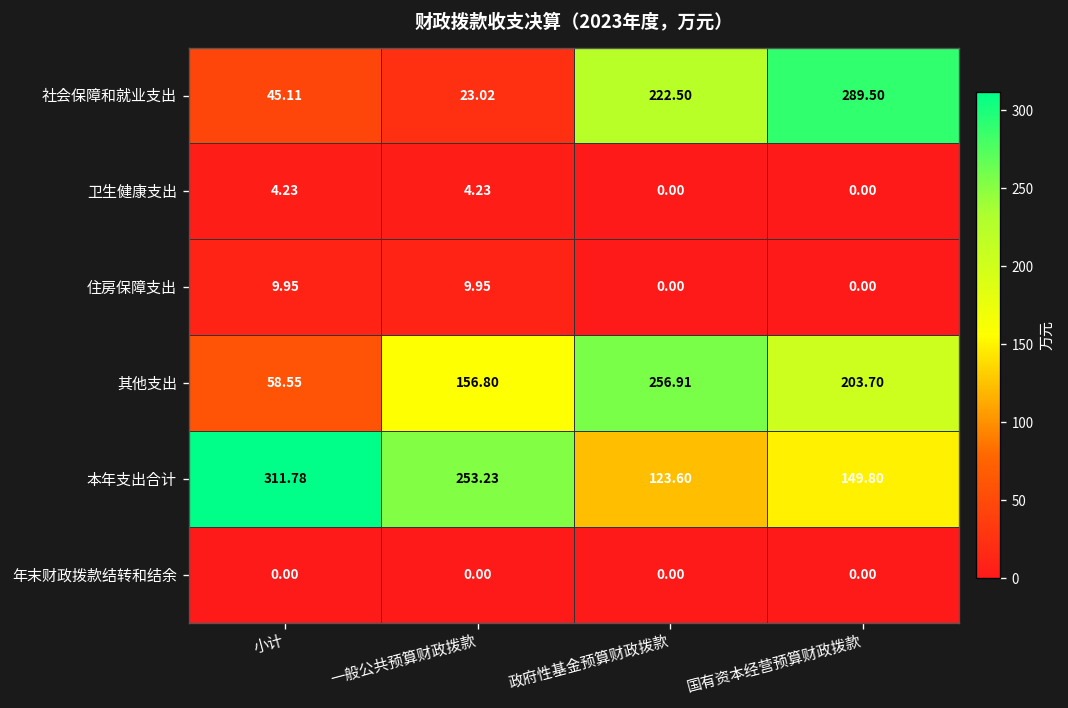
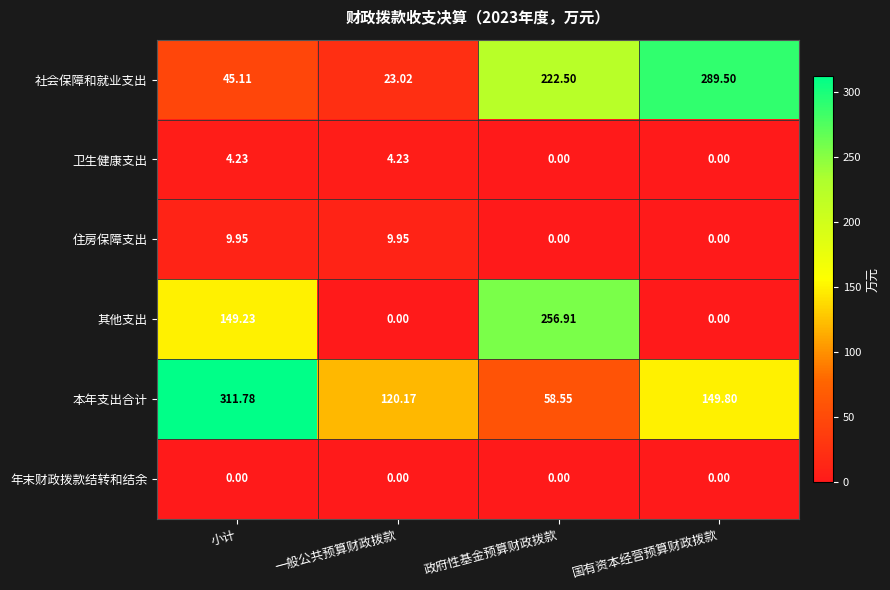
  {
    "社会保障和就业支出": {
      "小计": 45.11,
      "一般公共预算财政拨款": 23.02,
      "政府性基金预算财政拨款": 222.50,
      "国有资本经营预算财政拨款": 289.50
    },
    "卫生健康支出": {
      "小计": 4.23,
      "一般公共预算财政拨款": 4.23,
      "政府性基金预算财政拨款": 0.00,
      "国有资本经营预算财政拨款": 0.00
    },
    "住房保障支出": {
      "小计": 9.95,
      "一般公共预算财政拨款": 9.95,
      "政府性基金预算财政拨款": 0.00,
      "国有资本经营预算财政拨款": 0.00
    },
    "其他支出": {
-     "小计": 58.55,
-     "一般公共预算财政拨款": 156.80,
+     "小计": 149.23,
+     "一般公共预算财政拨款": 0.00,
      "政府性基金预算财政拨款": 256.91,
-     "国有资本经营预算财政拨款": 203.70
+     "国有资本经营预算财政拨款": 0.00
    },
    "本年支出合计": {
      "小计": 311.78,
-     "一般公共预算财政拨款": 253.23,
-     "政府性基金预算财政拨款": 123.60,
+     "一般公共预算财政拨款": 120.17,
+     "政府性基金预算财政拨款": 58.55,
      "国有资本经营预算财政拨款": 149.80
    },
    "年末财政拨款结转和结余": {
      "小计": 0.00,
      "一般公共预算财政拨款": 0.00,
      "政府性基金预算财政拨款": 0.00,
      "国有资本经营预算财政拨款": 0.00
    }
  }
